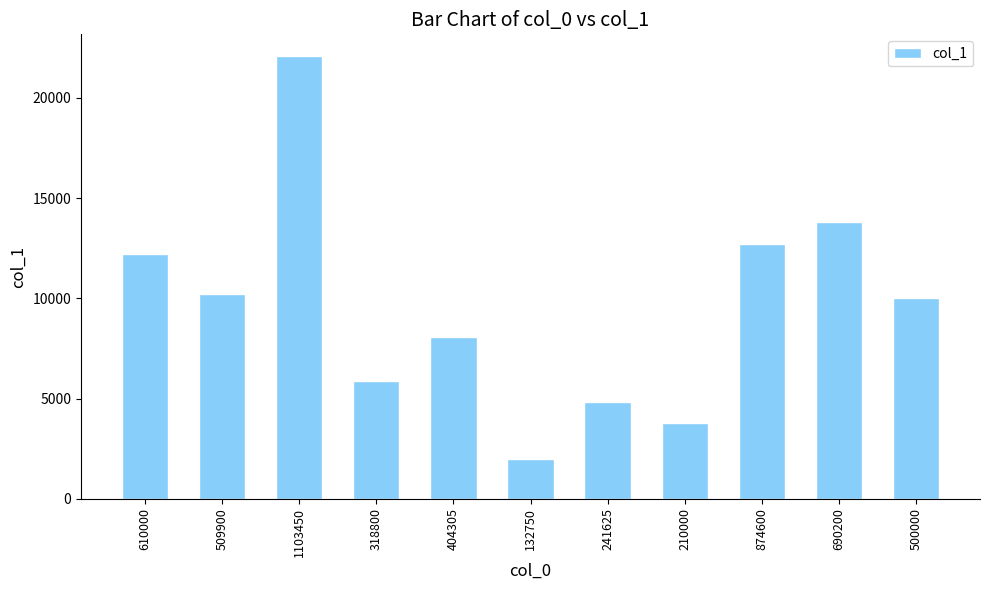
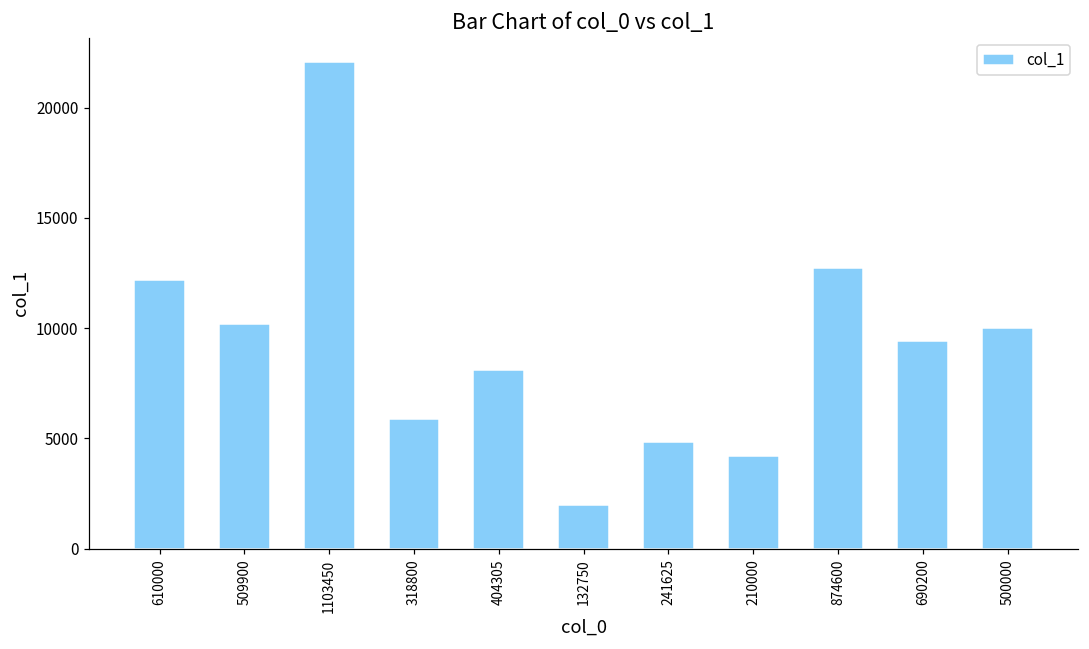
  {
    "610000": 12200,
    "509900": 10200,
    "1103450": 22100,
    "318800": 5900,
    "404305": 8100,
    "132750": 2000,
    "241625": 4800,
-   "210000": 3800,
+   "210000": 4200,
    "874600": 12700,
-   "690200": 13800,
+   "690200": 9400,
    "500000": 10000
  }
